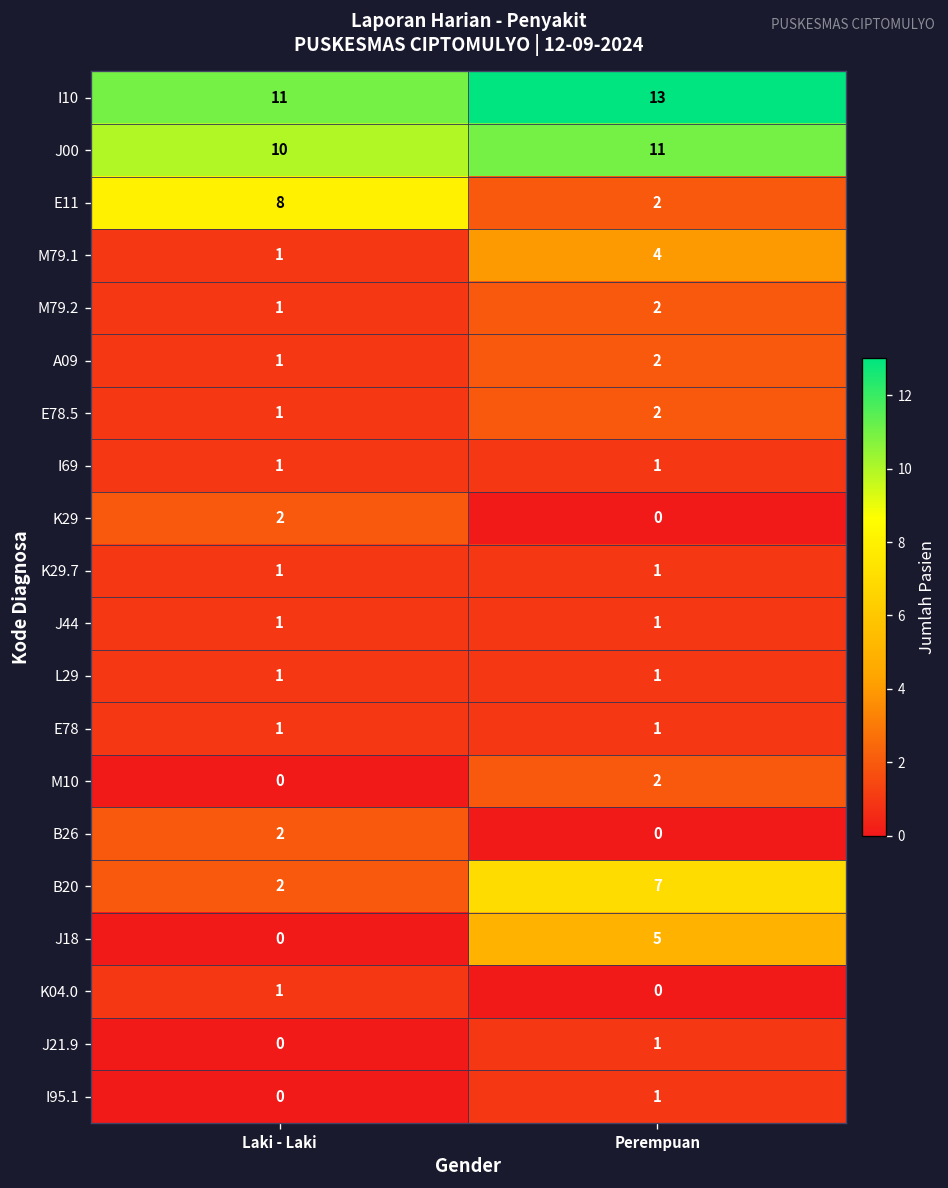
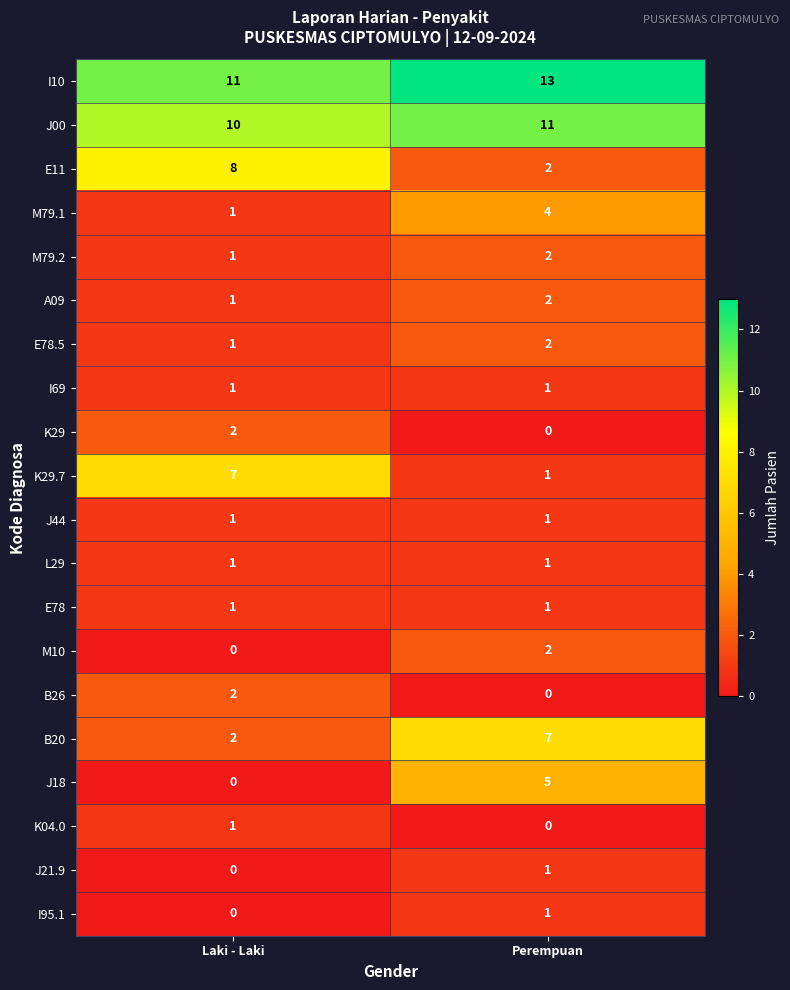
  {
    "I10": {
      "Laki - Laki": 11,
      "Perempuan": 13
    },
    "J00": {
      "Laki - Laki": 10,
      "Perempuan": 11
    },
    "E11": {
      "Laki - Laki": 8,
      "Perempuan": 2
    },
    "M79.1": {
      "Laki - Laki": 1,
      "Perempuan": 4
    },
    "M79.2": {
      "Laki - Laki": 1,
      "Perempuan": 2
    },
    "A09": {
      "Laki - Laki": 1,
      "Perempuan": 2
    },
    "E78.5": {
      "Laki - Laki": 1,
      "Perempuan": 2
    },
    "I69": {
      "Laki - Laki": 1,
      "Perempuan": 1
    },
    "K29": {
      "Laki - Laki": 2,
      "Perempuan": 0
    },
    "K29.7": {
-     "Laki - Laki": 1,
+     "Laki - Laki": 7,
      "Perempuan": 1
    },
    "J44": {
      "Laki - Laki": 1,
      "Perempuan": 1
    },
    "L29": {
      "Laki - Laki": 1,
      "Perempuan": 1
    },
    "E78": {
      "Laki - Laki": 1,
      "Perempuan": 1
    },
    "M10": {
      "Laki - Laki": 0,
      "Perempuan": 2
    },
    "B26": {
      "Laki - Laki": 2,
      "Perempuan": 0
    },
    "B20": {
      "Laki - Laki": 2,
      "Perempuan": 7
    },
    "J18": {
      "Laki - Laki": 0,
      "Perempuan": 5
    },
    "K04.0": {
      "Laki - Laki": 1,
      "Perempuan": 0
    },
    "J21.9": {
      "Laki - Laki": 0,
      "Perempuan": 1
    },
    "I95.1": {
      "Laki - Laki": 0,
      "Perempuan": 1
    }
  }
